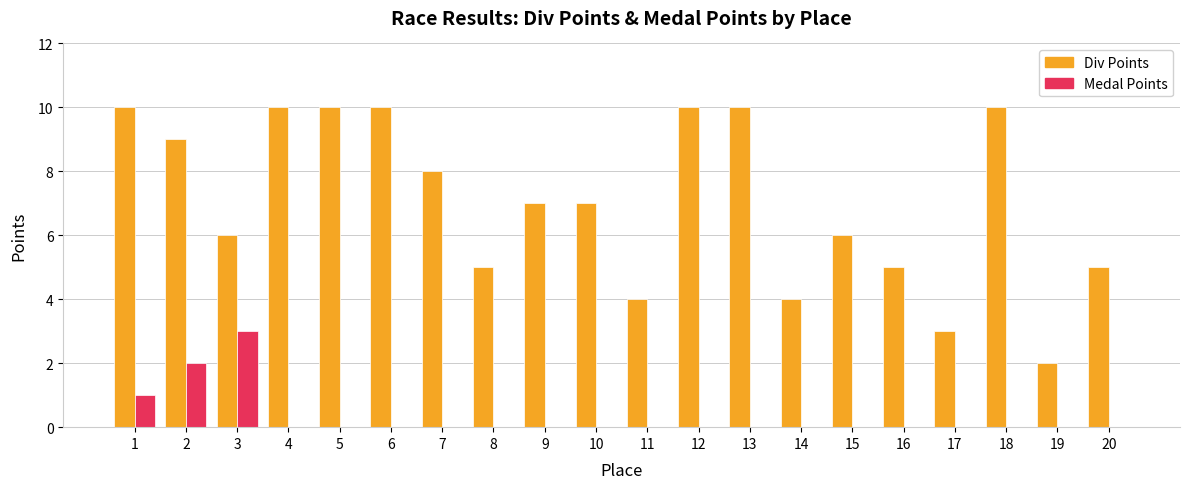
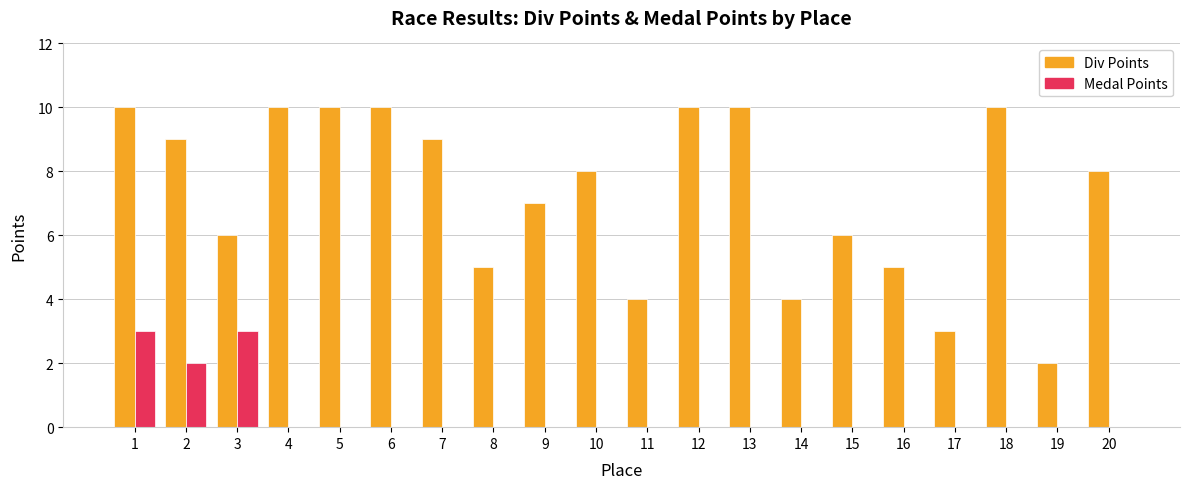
  {
    "Div Points": {
      "1": 10,
      "2": 9,
      "3": 6,
      "4": 10,
      "5": 10,
      "6": 10,
-     "7": 8,
+     "7": 9,
      "8": 5,
      "9": 7,
-     "10": 7,
+     "10": 8,
      "11": 4,
      "12": 10,
      "13": 10,
      "14": 4,
      "15": 6,
      "16": 5,
      "17": 3,
      "18": 10,
      "19": 2,
-     "20": 5
+     "20": 8
    },
    "Medal Points": {
-     "1": 1,
+     "1": 3,
      "2": 2,
      "3": 3,
      "4": 0,
      "5": 0,
      "6": 0,
      "7": 0,
      "8": 0,
      "9": 0,
      "10": 0,
      "11": 0,
      "12": 0,
      "13": 0,
      "14": 0,
      "15": 0,
      "16": 0,
      "17": 0,
      "18": 0,
      "19": 0,
      "20": 0
    }
  }
